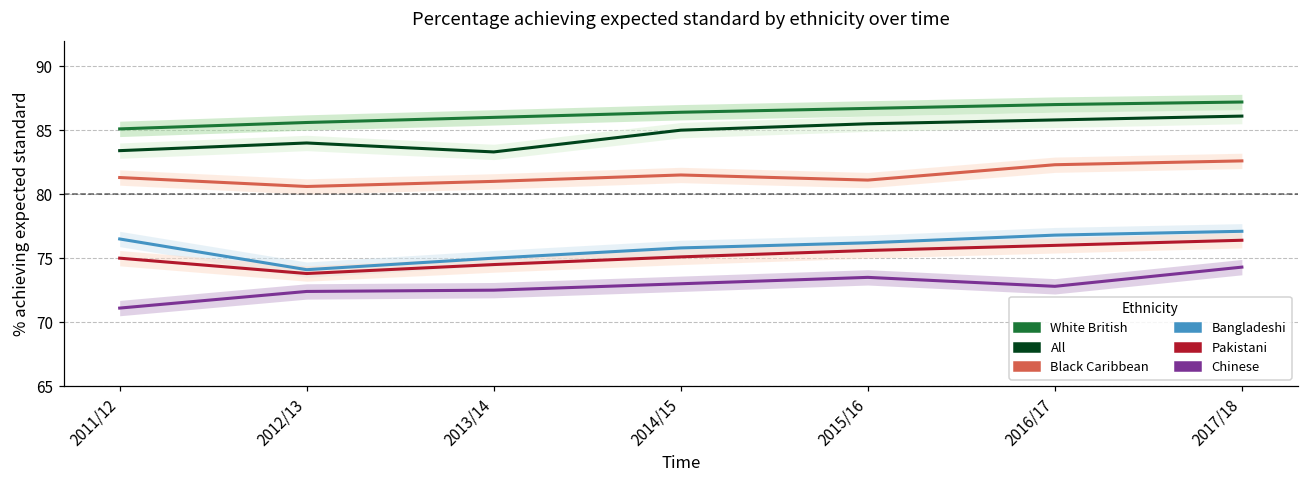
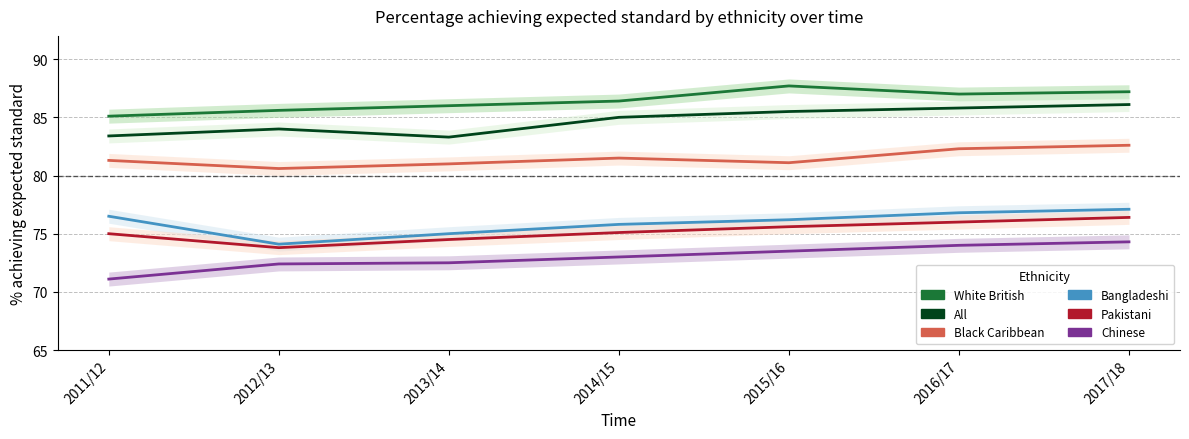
  {
    "White British": {
      "2011/12": 85.1,
      "2012/13": 85.6,
      "2013/14": 86.0,
      "2014/15": 86.4,
-     "2015/16": 86.7,
+     "2015/16": 87.7,
      "2016/17": 87.0,
      "2017/18": 87.2
    },
    "All": {
      "2011/12": 83.4,
      "2012/13": 84.0,
      "2013/14": 83.3,
      "2014/15": 85.0,
      "2015/16": 85.5,
      "2016/17": 85.8,
      "2017/18": 86.1
    },
    "Black Caribbean": {
      "2011/12": 81.3,
      "2012/13": 80.6,
      "2013/14": 81.0,
      "2014/15": 81.5,
      "2015/16": 81.1,
      "2016/17": 82.3,
      "2017/18": 82.6
    },
    "Bangladeshi": {
      "2011/12": 76.5,
      "2012/13": 74.1
    },
    "Pakistani": {
      "2011/12": 75.0,
      "2012/13": 73.8,
      "2013/14": 74.5,
      "2014/15": 75.1,
      "2015/16": 75.6,
      "2016/17": 76.0,
      "2017/18": 76.4
    },
    "Chinese": {
      "2011/12": 71.1,
      "2012/13": 72.4,
      "2013/14": 72.5,
      "2014/15": 73.0,
      "2015/16": 73.5,
-     "2016/17": 72.8,
+     "2016/17": 74.0,
      "2017/18": 74.3
    }
  }
